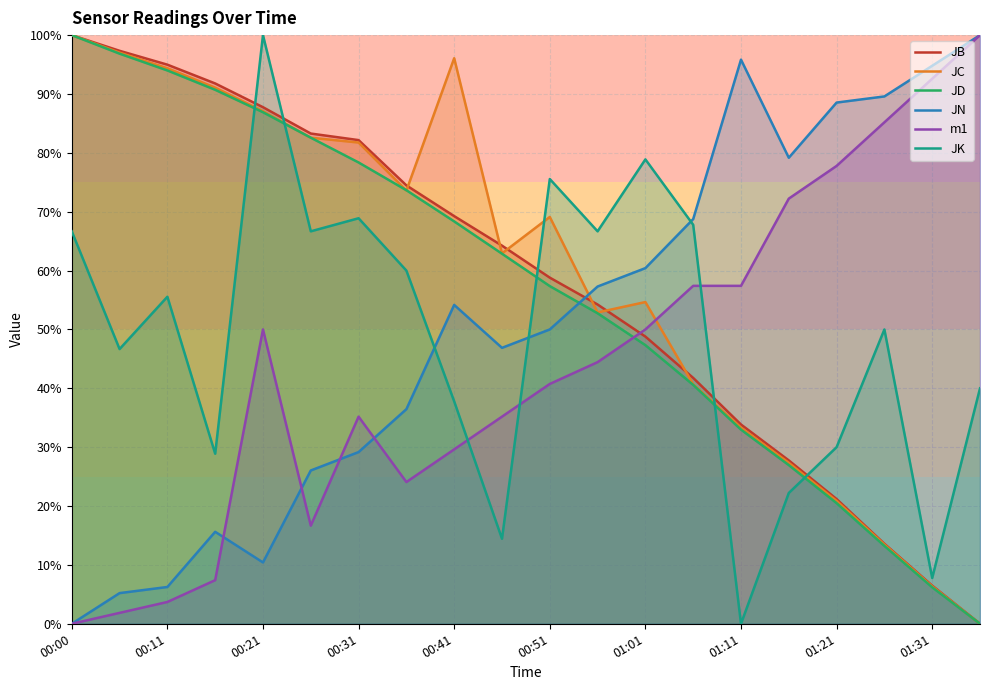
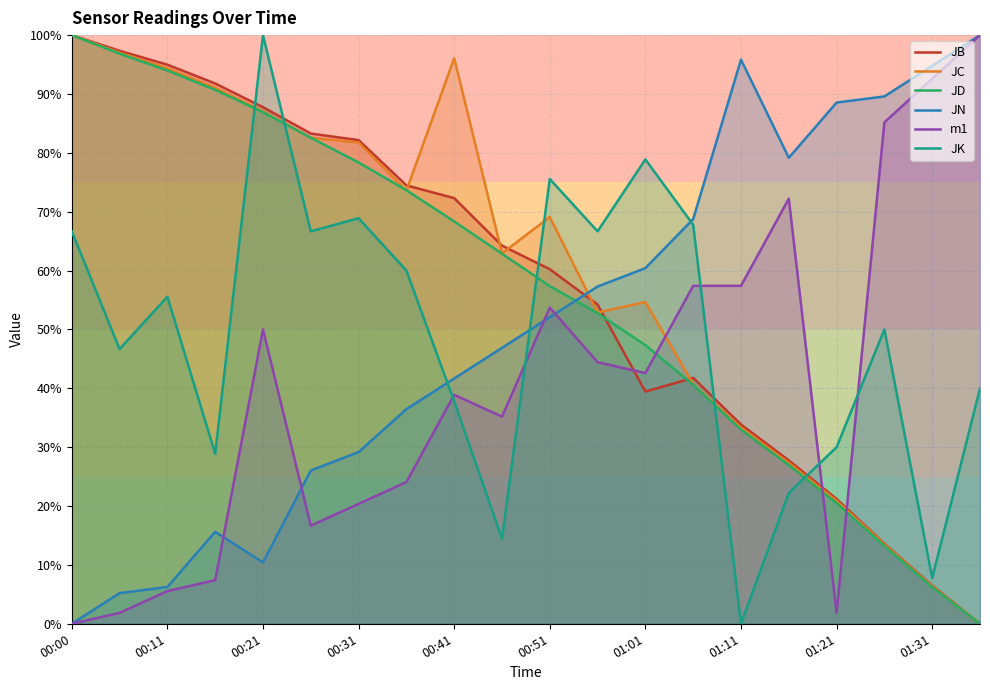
  {
    "JB": {
      "00:11": "95%",
      "00:21": "88%",
-     "00:41": "69%",
-     "00:51": "59%",
-     "01:01": "49%",
+     "00:41": "72%",
+     "00:51": "60%",
+     "01:01": "39%",
      "01:11": "34%"
    },
    "JC": {
      "00:41": "96%",
      "00:51": "69%",
      "01:01": "55%"
    },
    "JN": {
      "00:11": "6%",
      "00:21": "10%",
      "00:31": "29%",
-     "00:41": "54%",
-     "00:51": "50%",
+     "00:41": "42%",
+     "00:51": "52%",
      "01:01": "60%",
      "01:11": "96%",
      "01:21": "89%"
    },
    "m1": {
-     "00:11": "4%",
+     "00:11": "6%",
      "00:21": "50%",
-     "00:31": "35%",
-     "00:41": "30%",
-     "00:51": "41%",
-     "01:01": "50%",
+     "00:31": "20%",
+     "00:41": "39%",
+     "00:51": "54%",
+     "01:01": "43%",
      "01:11": "57%",
-     "01:21": "78%"
+     "01:21": "2%"
    }
  }
